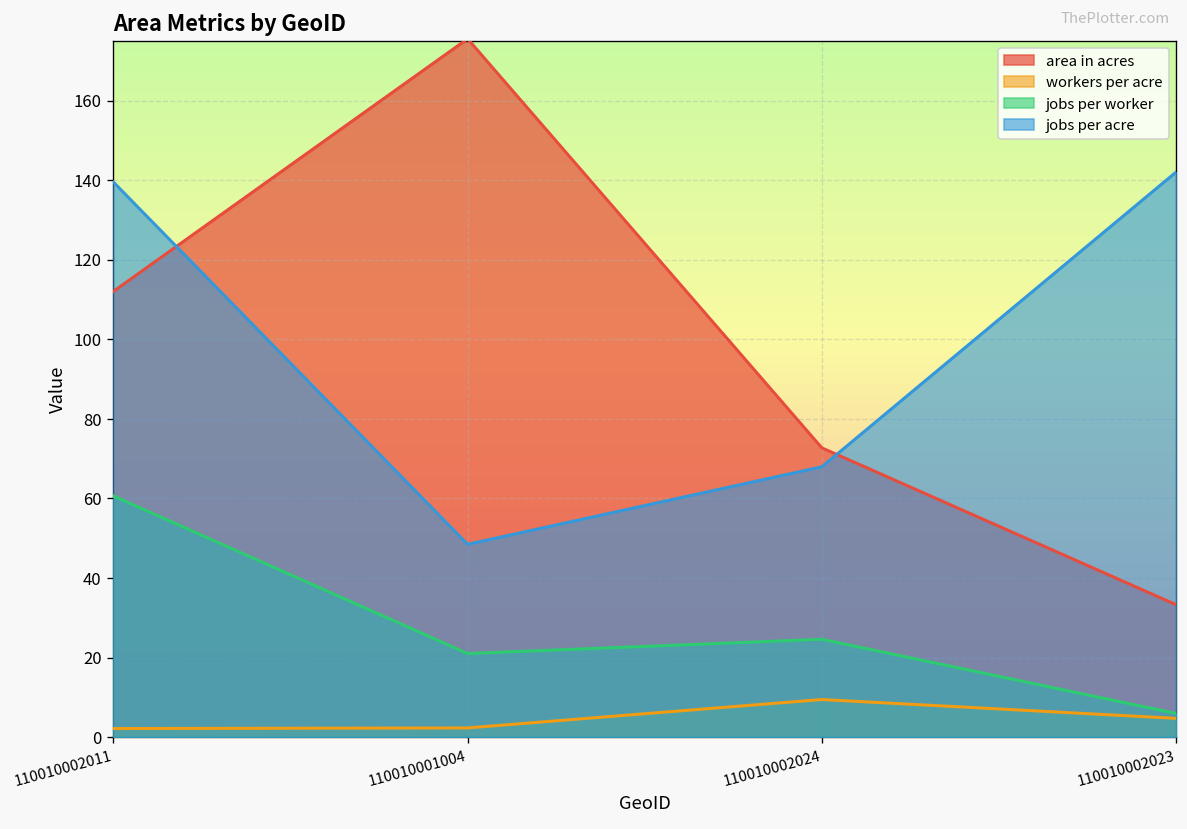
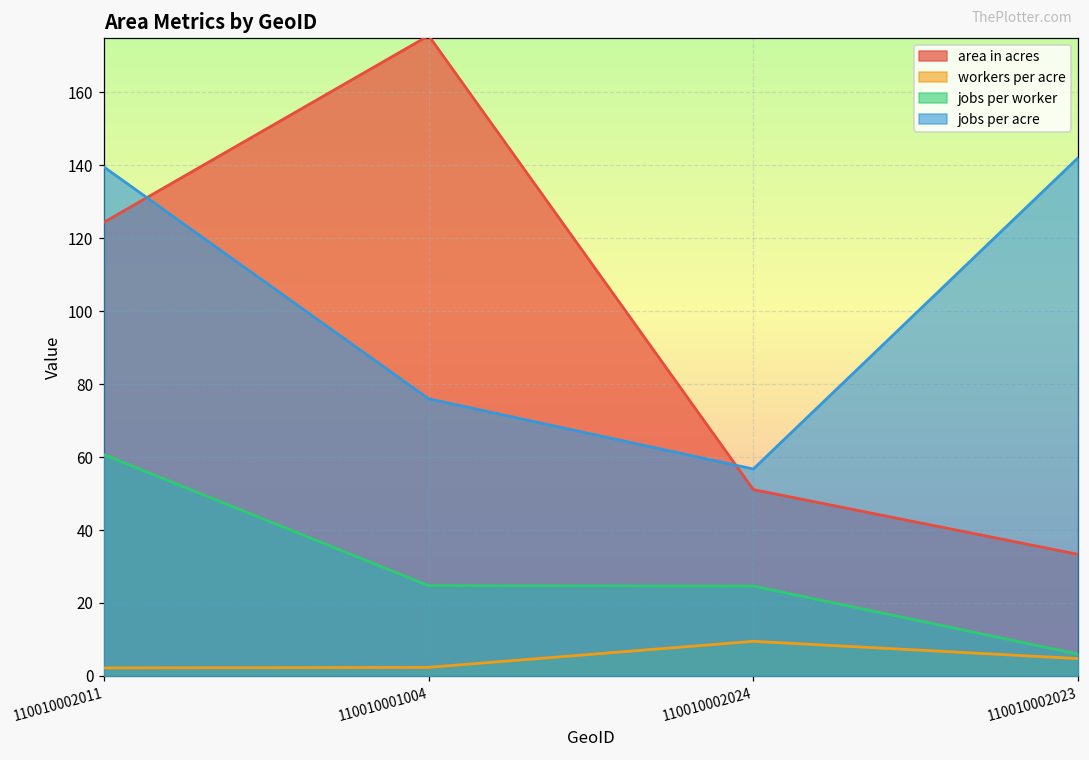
  {
    "area in acres": {
-     "110010002011": 112,
+     "110010002011": 124,
      "110010001004": 176,
-     "110010002024": 73,
+     "110010002024": 51,
      "110010002023": 33
    },
    "workers per acre": {
      "110010002011": 2,
      "110010001004": 2,
      "110010002024": 9,
      "110010002023": 5
    },
    "jobs per worker": {
      "110010002011": 61,
-     "110010001004": 21,
+     "110010001004": 25,
      "110010002024": 25,
      "110010002023": 6
    },
    "jobs per acre": {
      "110010002011": 140,
-     "110010001004": 48,
-     "110010002024": 68,
+     "110010001004": 76,
+     "110010002024": 57,
      "110010002023": 142
    }
  }
